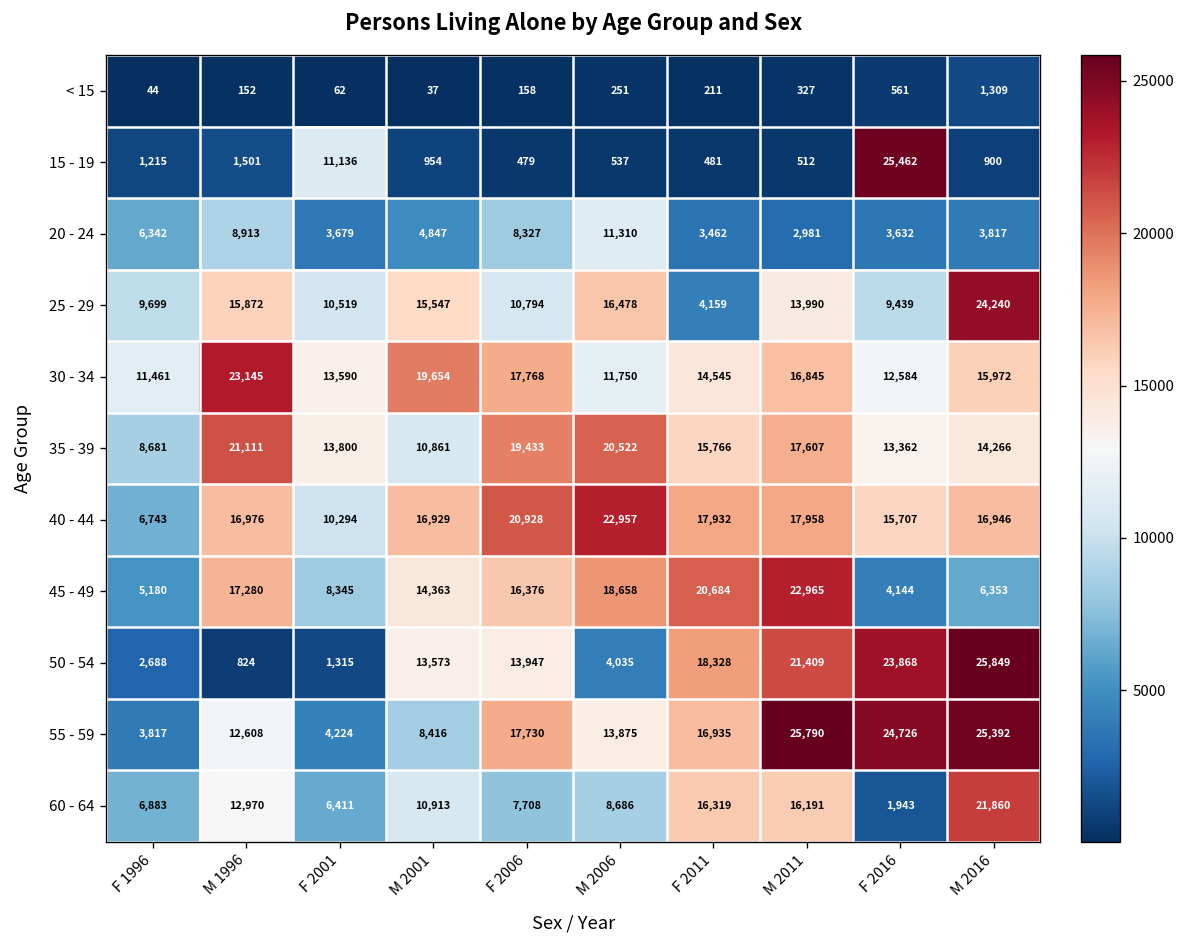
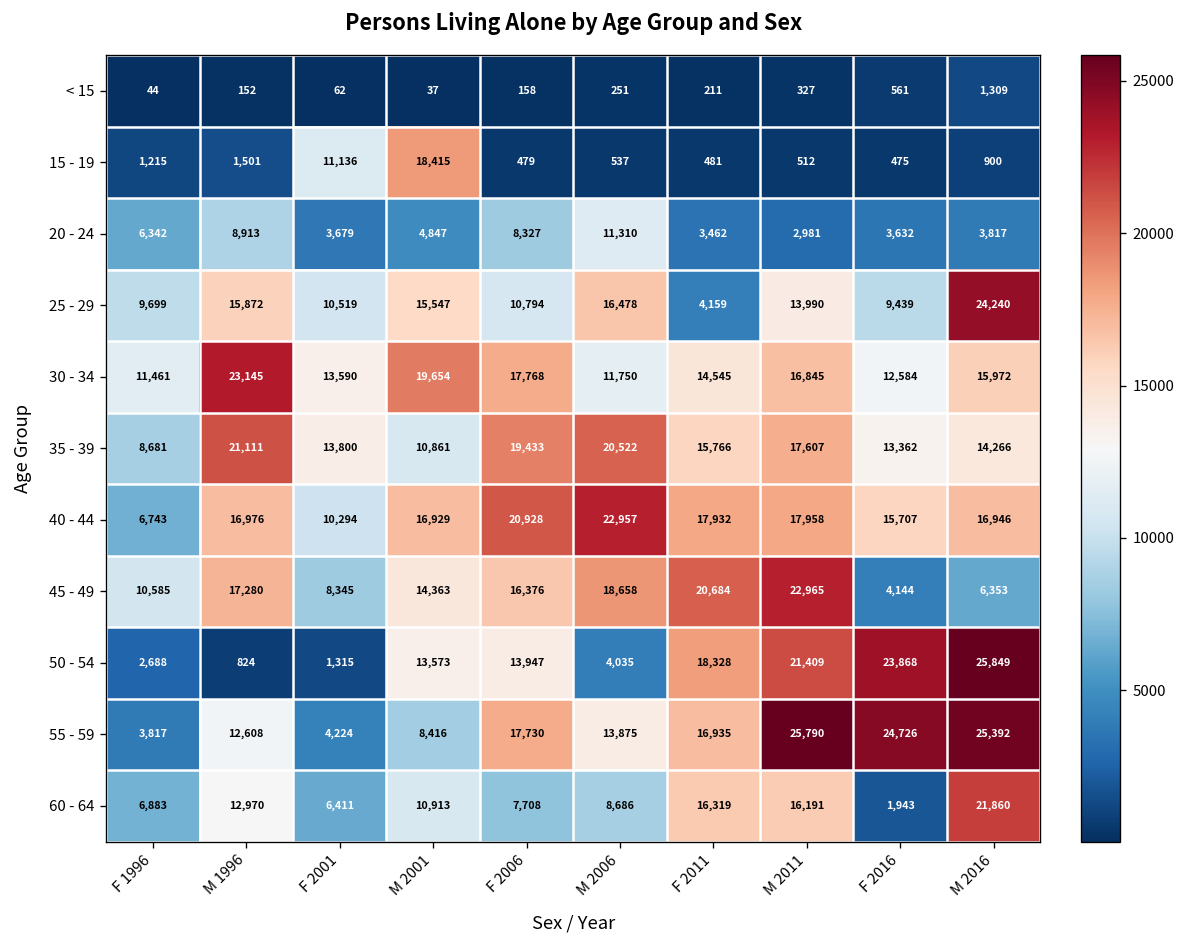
  {
    "< 15": {
      "F 1996": "44",
      "M 1996": "152",
      "F 2001": "62",
      "M 2001": "37",
      "F 2006": "158",
      "M 2006": "251",
      "F 2011": "211",
      "M 2011": "327",
      "F 2016": "561",
      "M 2016": "1,309"
    },
    "15 - 19": {
      "F 1996": "1,215",
      "M 1996": "1,501",
      "F 2001": "11,136",
-     "M 2001": "954",
+     "M 2001": "18,415",
      "F 2006": "479",
      "M 2006": "537",
      "F 2011": "481",
      "M 2011": "512",
-     "F 2016": "25,462",
+     "F 2016": "475",
      "M 2016": "900"
    },
    "20 - 24": {
      "F 1996": "6,342",
      "M 1996": "8,913",
      "F 2001": "3,679",
      "M 2001": "4,847",
      "F 2006": "8,327",
      "M 2006": "11,310",
      "F 2011": "3,462",
      "M 2011": "2,981",
      "F 2016": "3,632",
      "M 2016": "3,817"
    },
    "25 - 29": {
      "F 1996": "9,699",
      "M 1996": "15,872",
      "F 2001": "10,519",
      "M 2001": "15,547",
      "F 2006": "10,794",
      "M 2006": "16,478",
      "F 2011": "4,159",
      "M 2011": "13,990",
      "F 2016": "9,439",
      "M 2016": "24,240"
    },
    "30 - 34": {
      "F 1996": "11,461",
      "M 1996": "23,145",
      "F 2001": "13,590",
      "M 2001": "19,654",
      "F 2006": "17,768",
      "M 2006": "11,750",
      "F 2011": "14,545",
      "M 2011": "16,845",
      "F 2016": "12,584",
      "M 2016": "15,972"
    },
    "35 - 39": {
      "F 1996": "8,681",
      "M 1996": "21,111",
      "F 2001": "13,800",
      "M 2001": "10,861",
      "F 2006": "19,433",
      "M 2006": "20,522",
      "F 2011": "15,766",
      "M 2011": "17,607",
      "F 2016": "13,362",
      "M 2016": "14,266"
    },
    "40 - 44": {
      "F 1996": "6,743",
      "M 1996": "16,976",
      "F 2001": "10,294",
      "M 2001": "16,929",
      "F 2006": "20,928",
      "M 2006": "22,957",
      "F 2011": "17,932",
      "M 2011": "17,958",
      "F 2016": "15,707",
      "M 2016": "16,946"
    },
    "45 - 49": {
-     "F 1996": "5,180",
+     "F 1996": "10,585",
      "M 1996": "17,280",
      "F 2001": "8,345",
      "M 2001": "14,363",
      "F 2006": "16,376",
      "M 2006": "18,658",
      "F 2011": "20,684",
      "M 2011": "22,965",
      "F 2016": "4,144",
      "M 2016": "6,353"
    },
    "50 - 54": {
      "F 1996": "2,688",
      "M 1996": "824",
      "F 2001": "1,315",
      "M 2001": "13,573",
      "F 2006": "13,947",
      "M 2006": "4,035",
      "F 2011": "18,328",
      "M 2011": "21,409",
      "F 2016": "23,868",
      "M 2016": "25,849"
    },
    "55 - 59": {
      "F 1996": "3,817",
      "M 1996": "12,608",
      "F 2001": "4,224",
      "M 2001": "8,416",
      "F 2006": "17,730",
      "M 2006": "13,875",
      "F 2011": "16,935",
      "M 2011": "25,790",
      "F 2016": "24,726",
      "M 2016": "25,392"
    },
    "60 - 64": {
      "F 1996": "6,883",
      "M 1996": "12,970",
      "F 2001": "6,411",
      "M 2001": "10,913",
      "F 2006": "7,708",
      "M 2006": "8,686",
      "F 2011": "16,319",
      "M 2011": "16,191",
      "F 2016": "1,943",
      "M 2016": "21,860"
    }
  }
